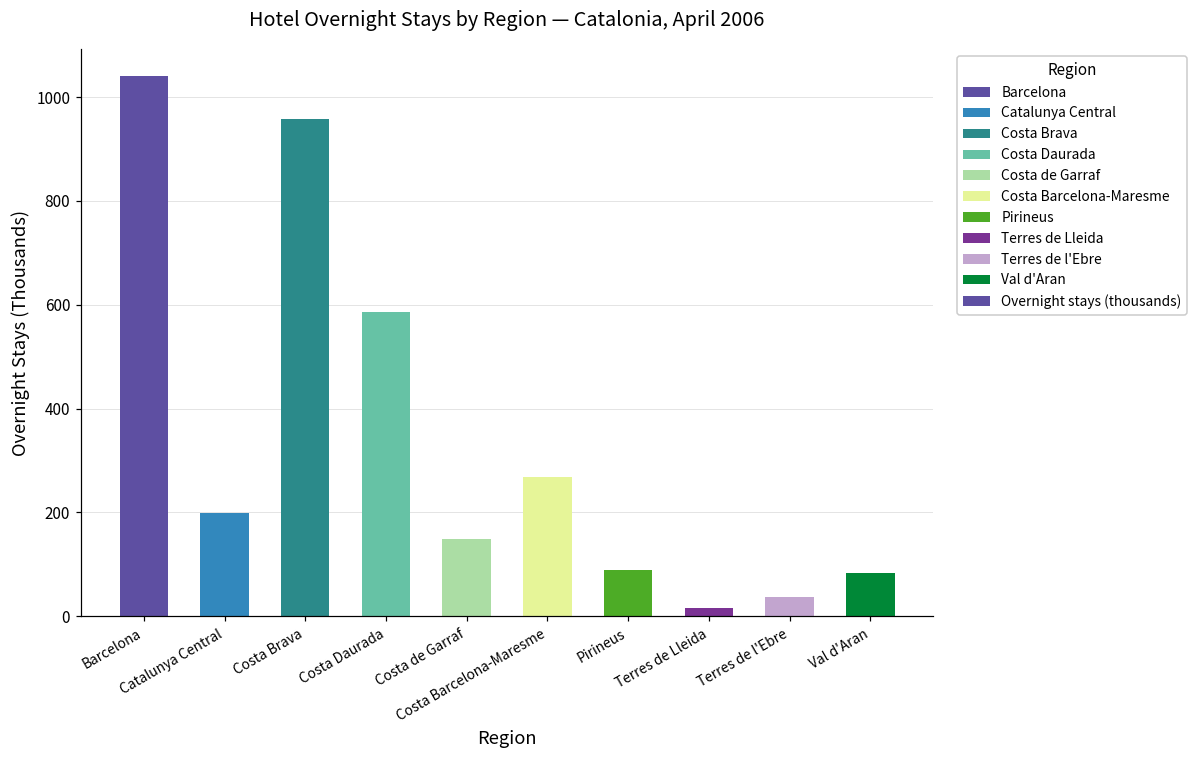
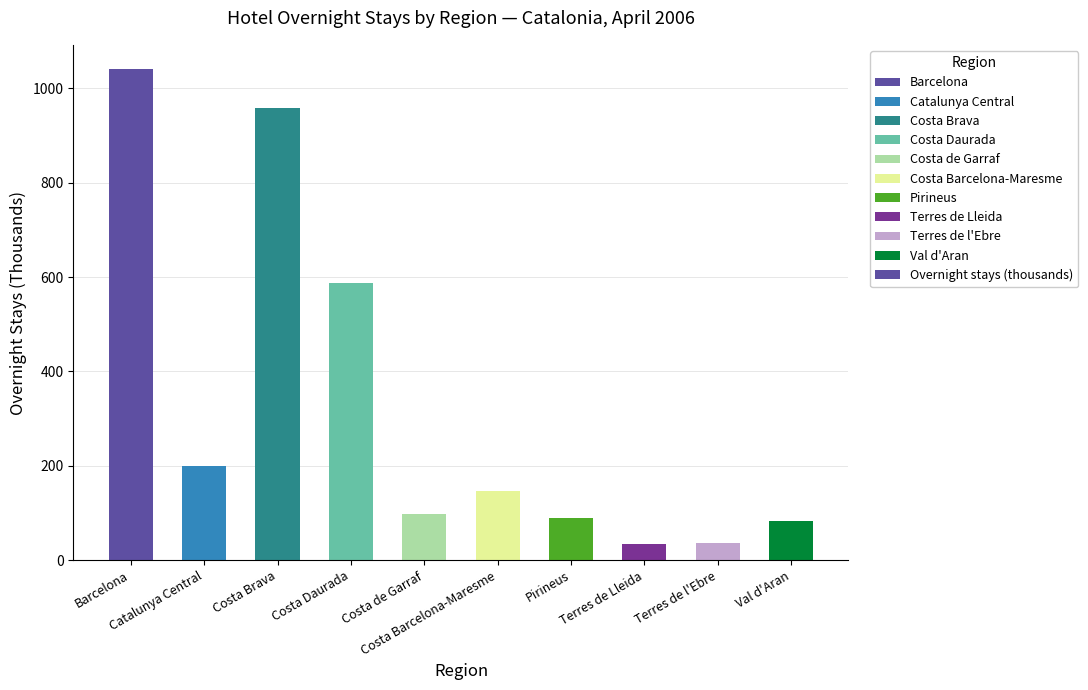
  {
    "Barcelona": 1040,
    "Catalunya Central": 200,
    "Costa Brava": 960,
    "Costa Daurada": 590,
-   "Costa de Garraf": 150,
-   "Costa Barcelona-Maresme": 270,
+   "Costa de Garraf": 100,
+   "Costa Barcelona-Maresme": 150,
    "Pirineus": 90,
-   "Terres de Lleida": 20,
+   "Terres de Lleida": 30,
    "Terres de l'Ebre": 40,
    "Val d'Aran": 80
  }
